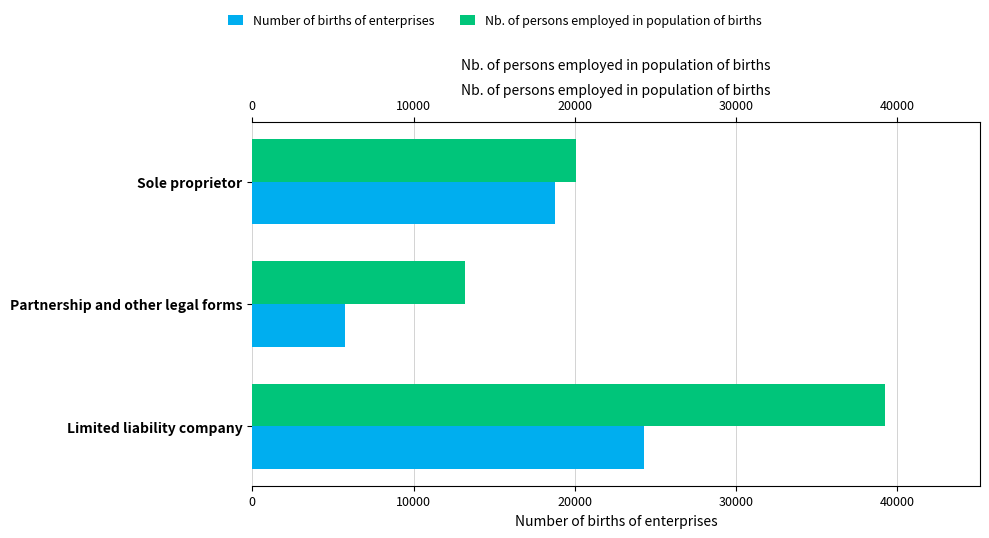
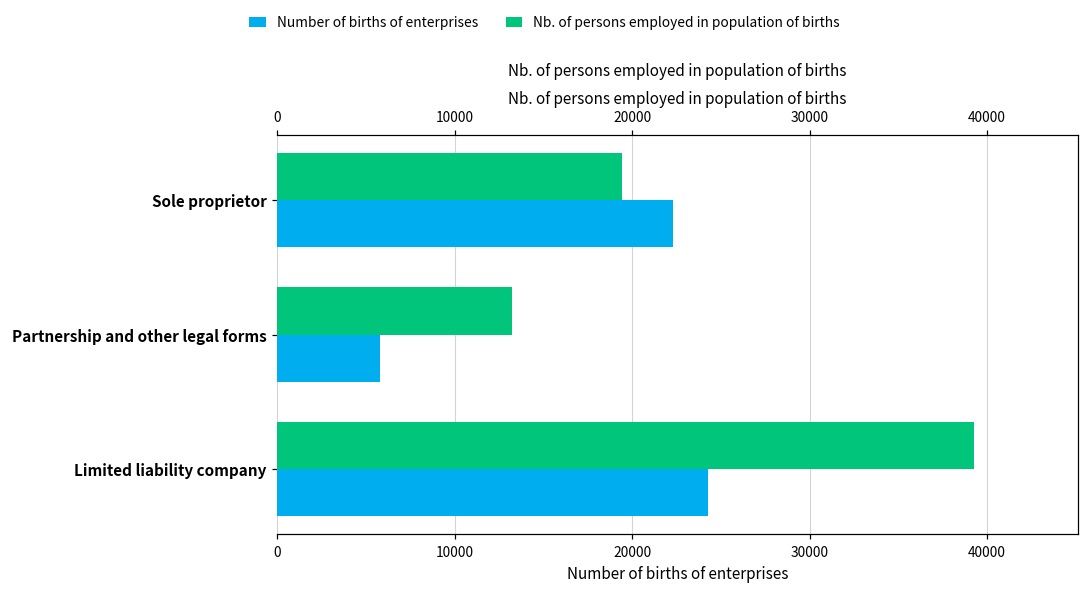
  {
    "Number of births of enterprises": {
-     "Sole proprietor": 18800,
+     "Sole proprietor": 22300,
      "Partnership and other legal forms": 5800,
      "Limited liability company": 24300
    },
    "Nb. of persons employed in population of births": {
-     "Sole proprietor": 20100,
+     "Sole proprietor": 19400,
      "Partnership and other legal forms": 13200,
      "Limited liability company": 39200
    }
  }
